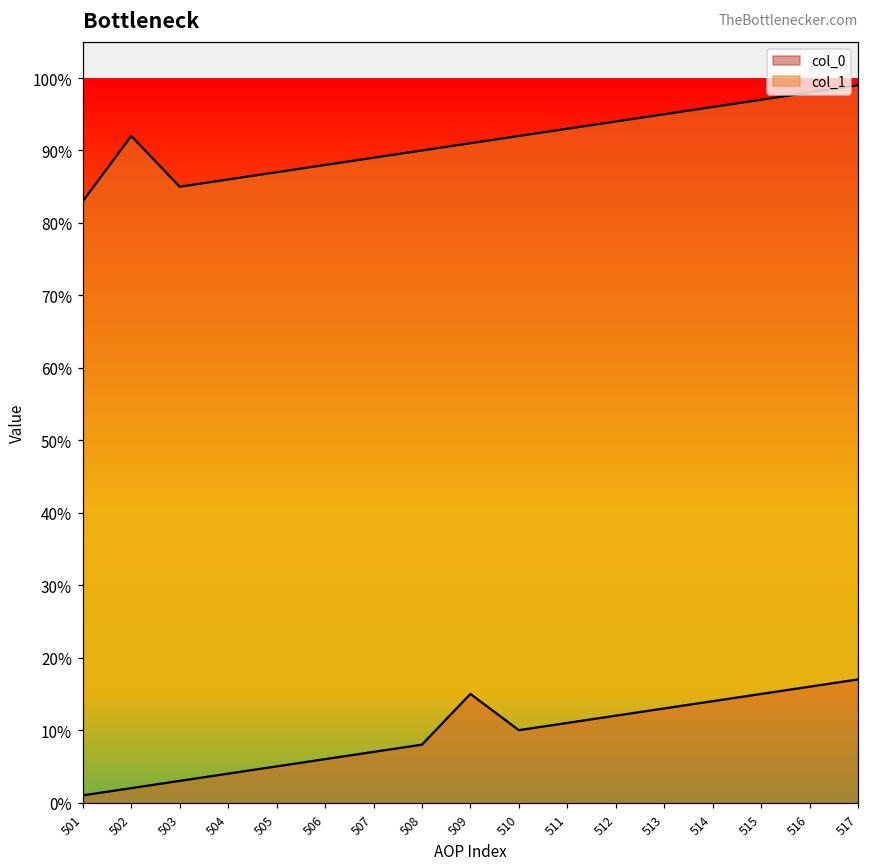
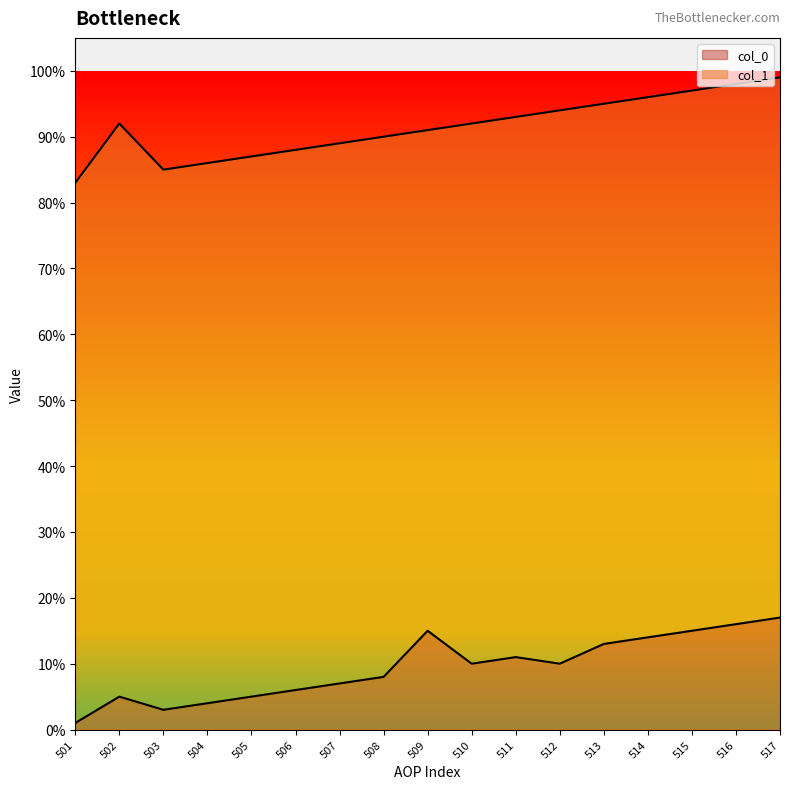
  {
    "col_0": {
      "501": "1%",
-     "502": "2%",
+     "502": "5%",
      "503": "3%",
      "504": "4%",
      "505": "5%",
      "506": "6%",
      "507": "7%",
      "508": "8%",
      "509": "15%",
      "510": "10%",
      "511": "11%",
-     "512": "12%",
+     "512": "10%",
      "513": "13%",
      "514": "14%",
      "515": "15%",
      "516": "16%",
      "517": "17%"
    },
    "col_1": {
      "501": "83%",
      "502": "92%",
      "503": "85%",
      "504": "86%",
      "505": "87%",
      "506": "88%",
      "507": "89%",
      "508": "90%",
      "509": "91%",
      "510": "92%",
      "511": "93%",
      "512": "94%",
      "513": "95%",
      "514": "96%",
      "515": "97%",
      "517": "99%"
    }
  }
